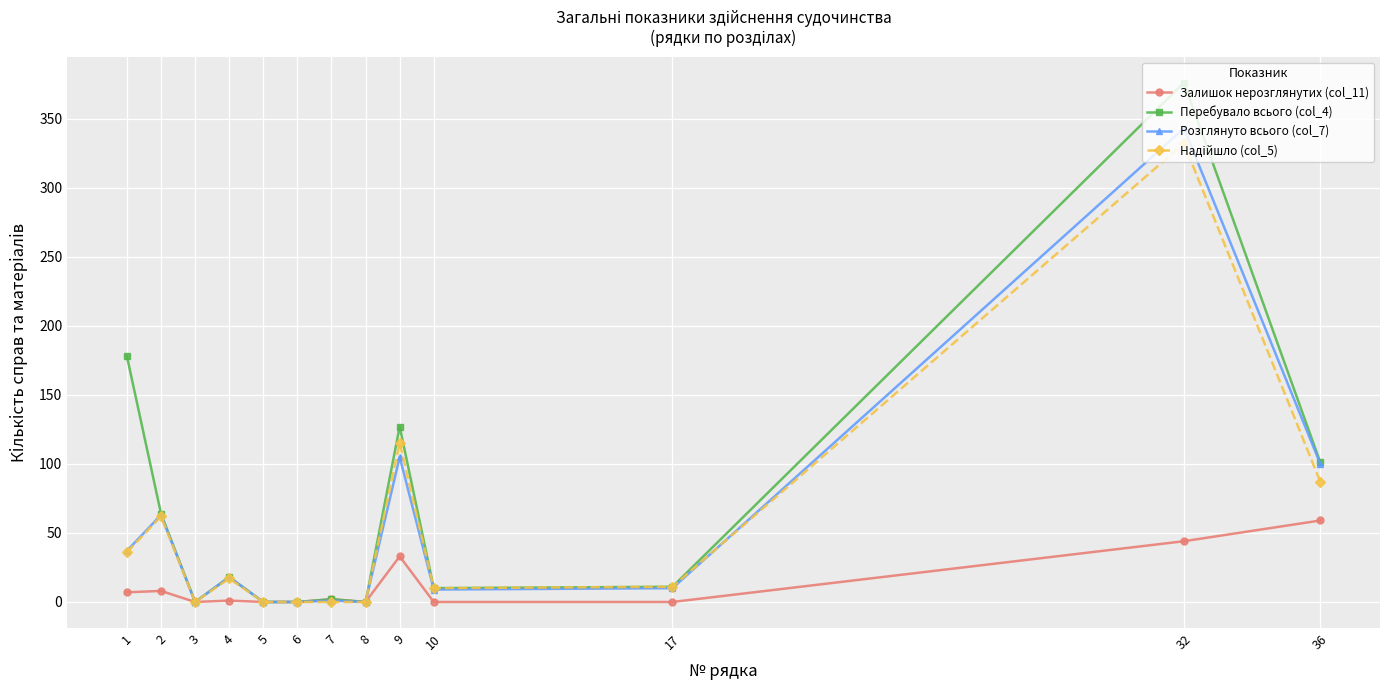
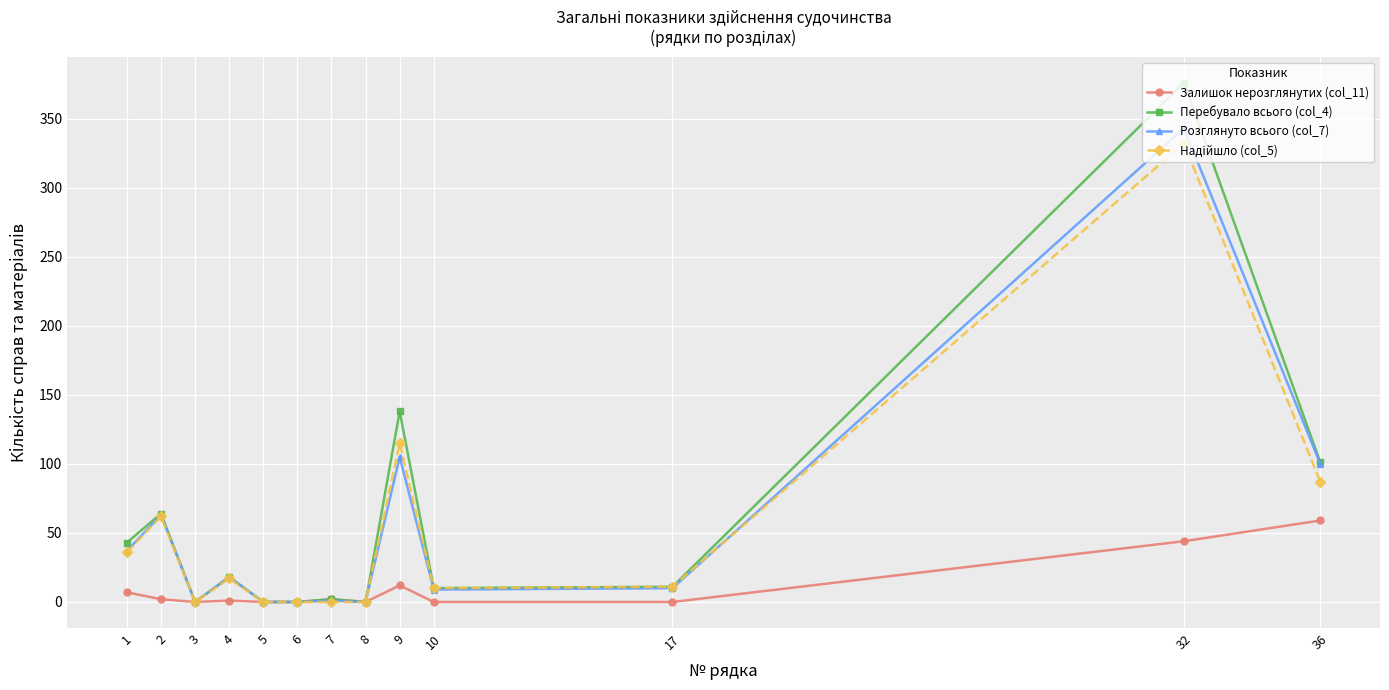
  {
    "Залишок нерозглянутих (col_11)": {
      "1": 7,
-     "2": 8,
+     "2": 2,
      "4": 1,
-     "9": 33,
+     "9": 12,
      "10": 0,
      "17": 0,
      "32": 44,
      "36": 59
    },
    "Перебувало всього (col_4)": {
-     "1": 178,
-     "9": 127
+     "1": 43,
+     "9": 138
    },
    "Розглянуто всього (col_7)": {
      "9": 105
    },
    "Надійшло (col_5)": {
      "9": 115,
      "36": 87
    }
  }
